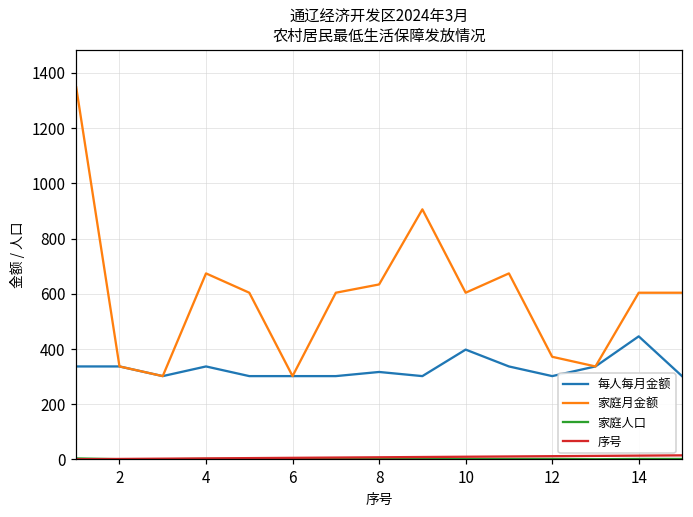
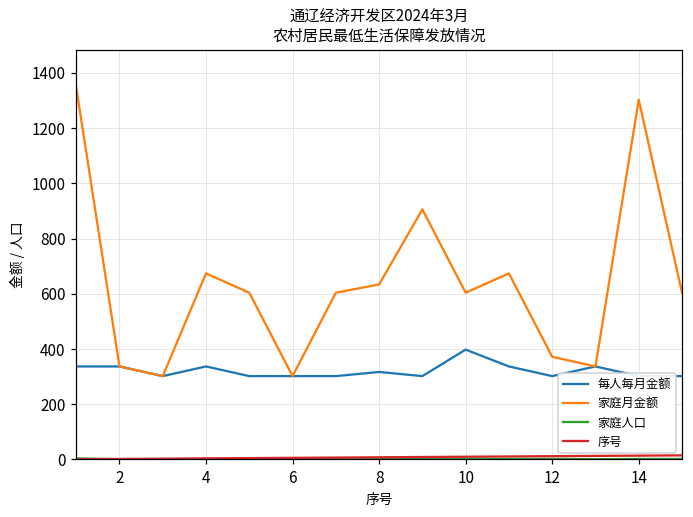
  {
    "每人每月金额": {
      "4": 340,
      "8": 320,
      "10": 400,
      "12": 300,
-     "14": 450
+     "14": 300
    },
    "家庭月金额": {
      "4": 670,
      "8": 630,
      "10": 600,
      "12": 370,
-     "14": 600
+     "14": 1300
    },
    "家庭人口": {
      "14": 0
    },
    "序号": {
      "14": 10
    }
  }
